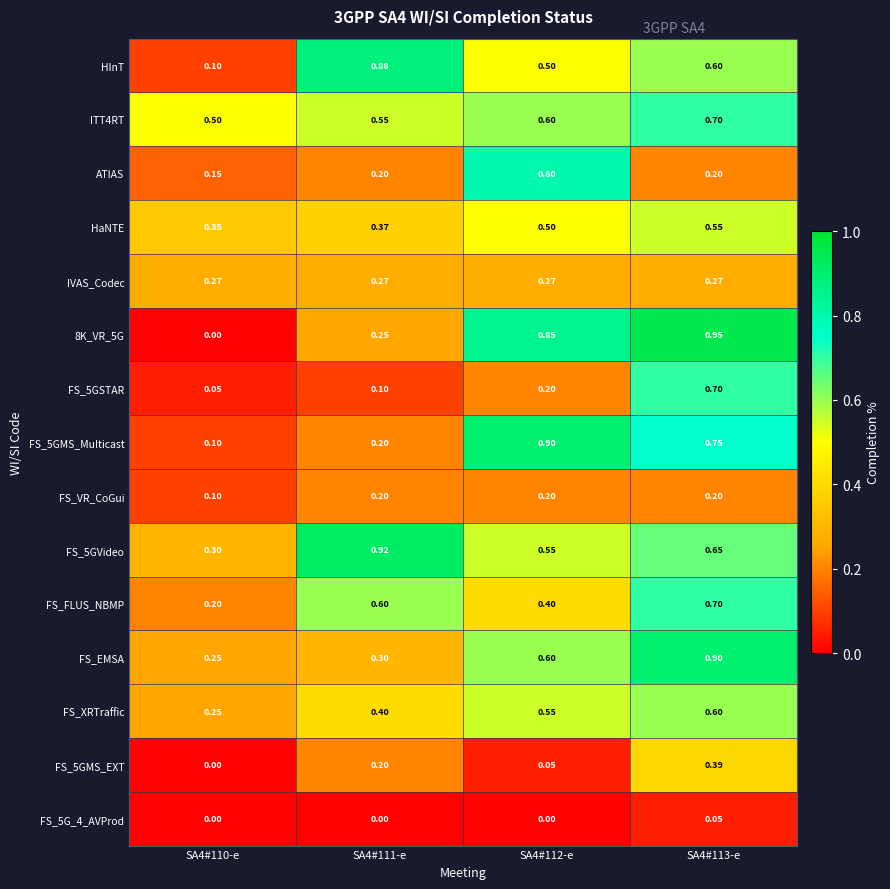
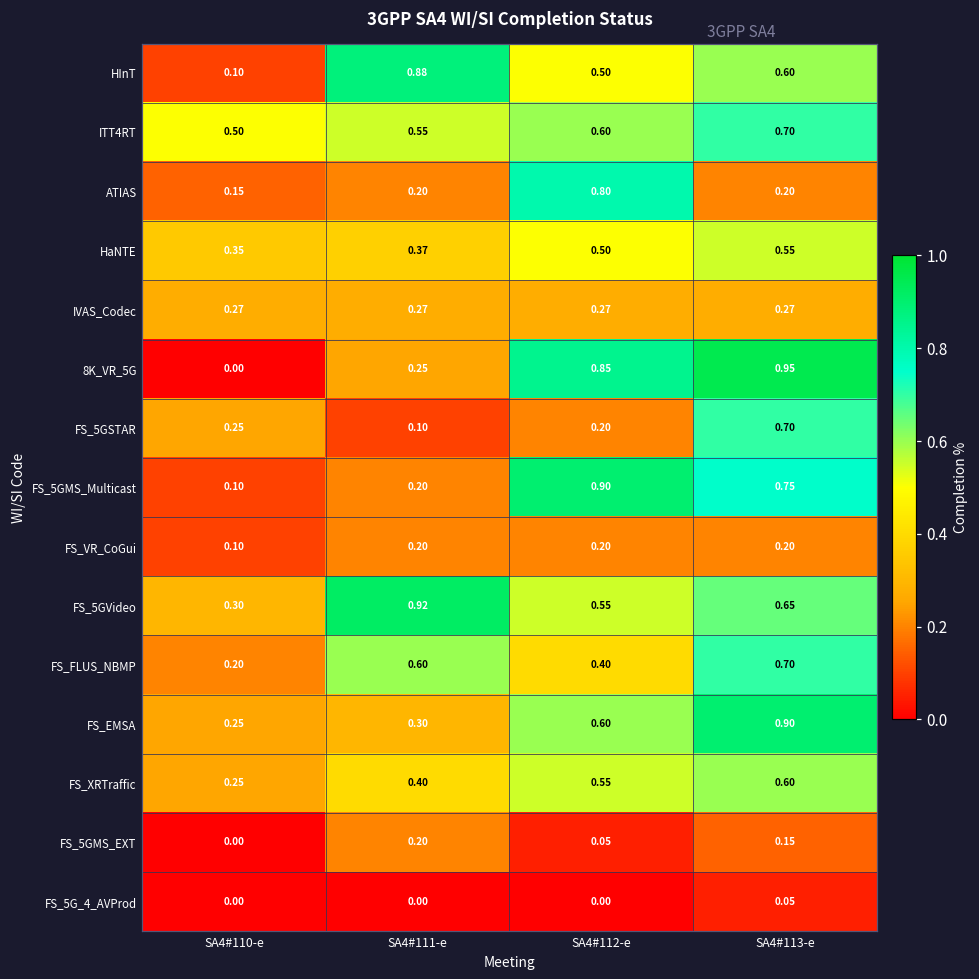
  {
    "HInT": {
      "SA4#110-e": 0.10,
      "SA4#111-e": 0.88,
      "SA4#112-e": 0.50,
      "SA4#113-e": 0.60
    },
    "ITT4RT": {
      "SA4#110-e": 0.50,
      "SA4#111-e": 0.55,
      "SA4#112-e": 0.60,
      "SA4#113-e": 0.70
    },
    "ATIAS": {
      "SA4#110-e": 0.15,
      "SA4#111-e": 0.20,
      "SA4#112-e": 0.80,
      "SA4#113-e": 0.20
    },
    "HaNTE": {
      "SA4#110-e": 0.35,
      "SA4#111-e": 0.37,
      "SA4#112-e": 0.50,
      "SA4#113-e": 0.55
    },
    "IVAS_Codec": {
      "SA4#110-e": 0.27,
      "SA4#111-e": 0.27,
      "SA4#112-e": 0.27,
      "SA4#113-e": 0.27
    },
    "8K_VR_5G": {
      "SA4#110-e": 0.00,
      "SA4#111-e": 0.25,
      "SA4#112-e": 0.85,
      "SA4#113-e": 0.95
    },
    "FS_5GSTAR": {
-     "SA4#110-e": 0.05,
+     "SA4#110-e": 0.25,
      "SA4#111-e": 0.10,
      "SA4#112-e": 0.20,
      "SA4#113-e": 0.70
    },
    "FS_5GMS_Multicast": {
      "SA4#110-e": 0.10,
      "SA4#111-e": 0.20,
      "SA4#112-e": 0.90,
      "SA4#113-e": 0.75
    },
    "FS_VR_CoGui": {
      "SA4#110-e": 0.10,
      "SA4#111-e": 0.20,
      "SA4#112-e": 0.20,
      "SA4#113-e": 0.20
    },
    "FS_5GVideo": {
      "SA4#110-e": 0.30,
      "SA4#111-e": 0.92,
      "SA4#112-e": 0.55,
      "SA4#113-e": 0.65
    },
    "FS_FLUS_NBMP": {
      "SA4#110-e": 0.20,
      "SA4#111-e": 0.60,
      "SA4#112-e": 0.40,
      "SA4#113-e": 0.70
    },
    "FS_EMSA": {
      "SA4#110-e": 0.25,
      "SA4#111-e": 0.30,
      "SA4#112-e": 0.60,
      "SA4#113-e": 0.90
    },
    "FS_XRTraffic": {
      "SA4#110-e": 0.25,
      "SA4#111-e": 0.40,
      "SA4#112-e": 0.55,
      "SA4#113-e": 0.60
    },
    "FS_5GMS_EXT": {
      "SA4#110-e": 0.00,
      "SA4#111-e": 0.20,
      "SA4#112-e": 0.05,
-     "SA4#113-e": 0.39
+     "SA4#113-e": 0.15
    },
    "FS_5G_4_AVProd": {
      "SA4#110-e": 0.00,
      "SA4#111-e": 0.00,
      "SA4#112-e": 0.00,
      "SA4#113-e": 0.05
    }
  }
